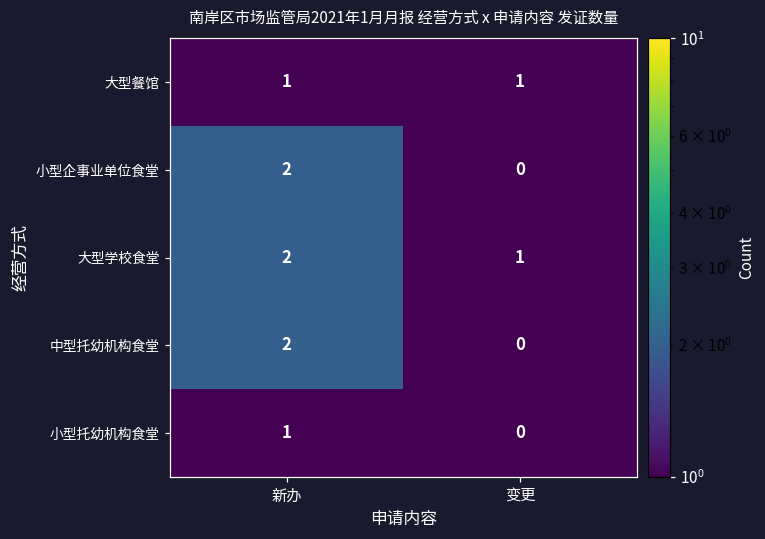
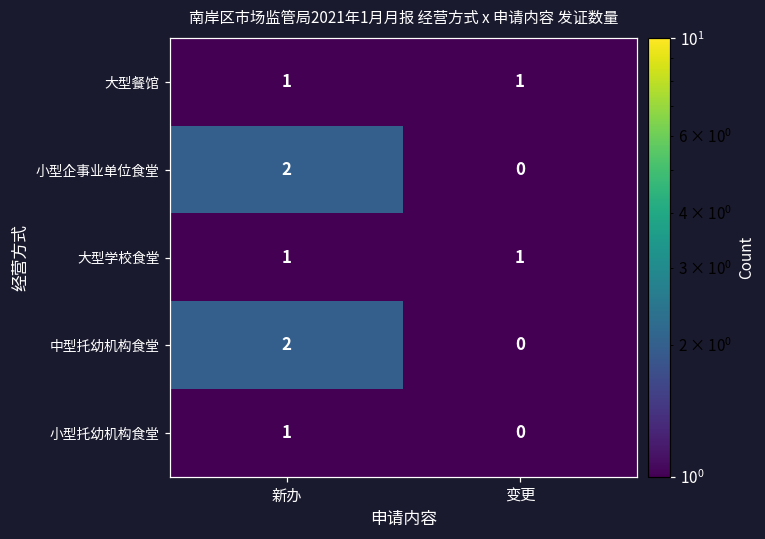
  {
    "大型餐馆": {
      "新办": 1,
      "变更": 1
    },
    "小型企事业单位食堂": {
      "新办": 2,
      "变更": 0
    },
    "大型学校食堂": {
-     "新办": 2,
+     "新办": 1,
      "变更": 1
    },
    "中型托幼机构食堂": {
      "新办": 2,
      "变更": 0
    },
    "小型托幼机构食堂": {
      "新办": 1,
      "变更": 0
    }
  }
